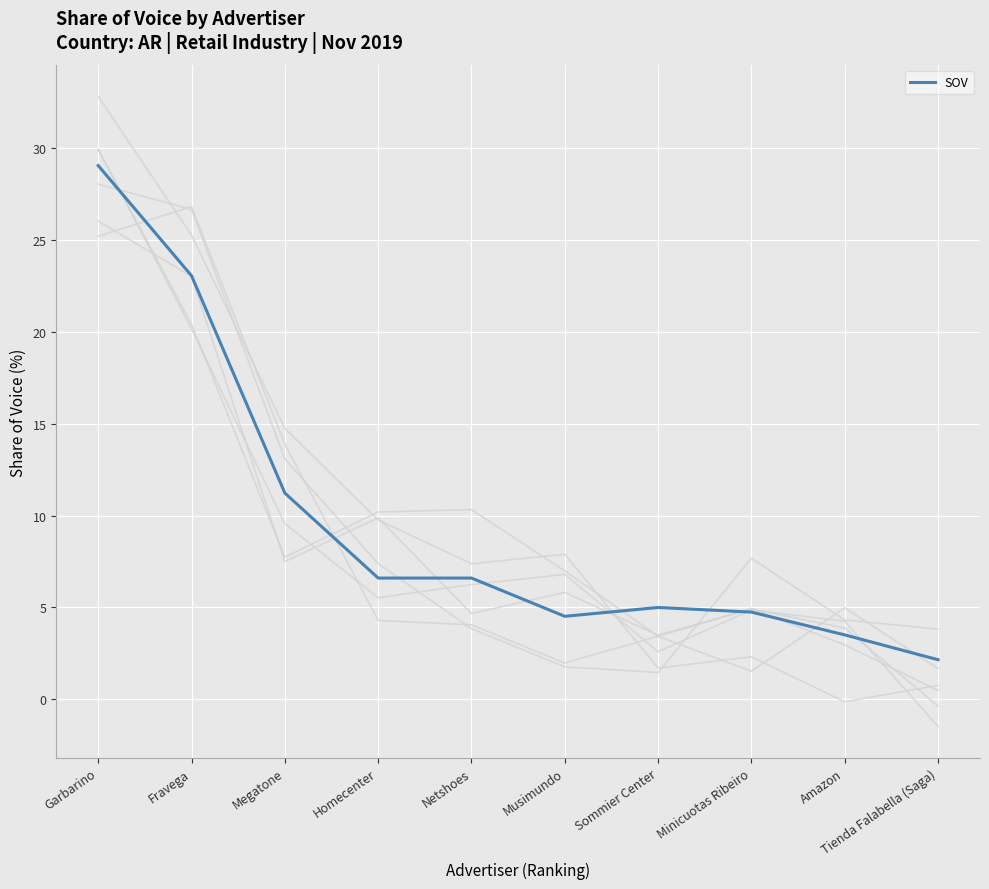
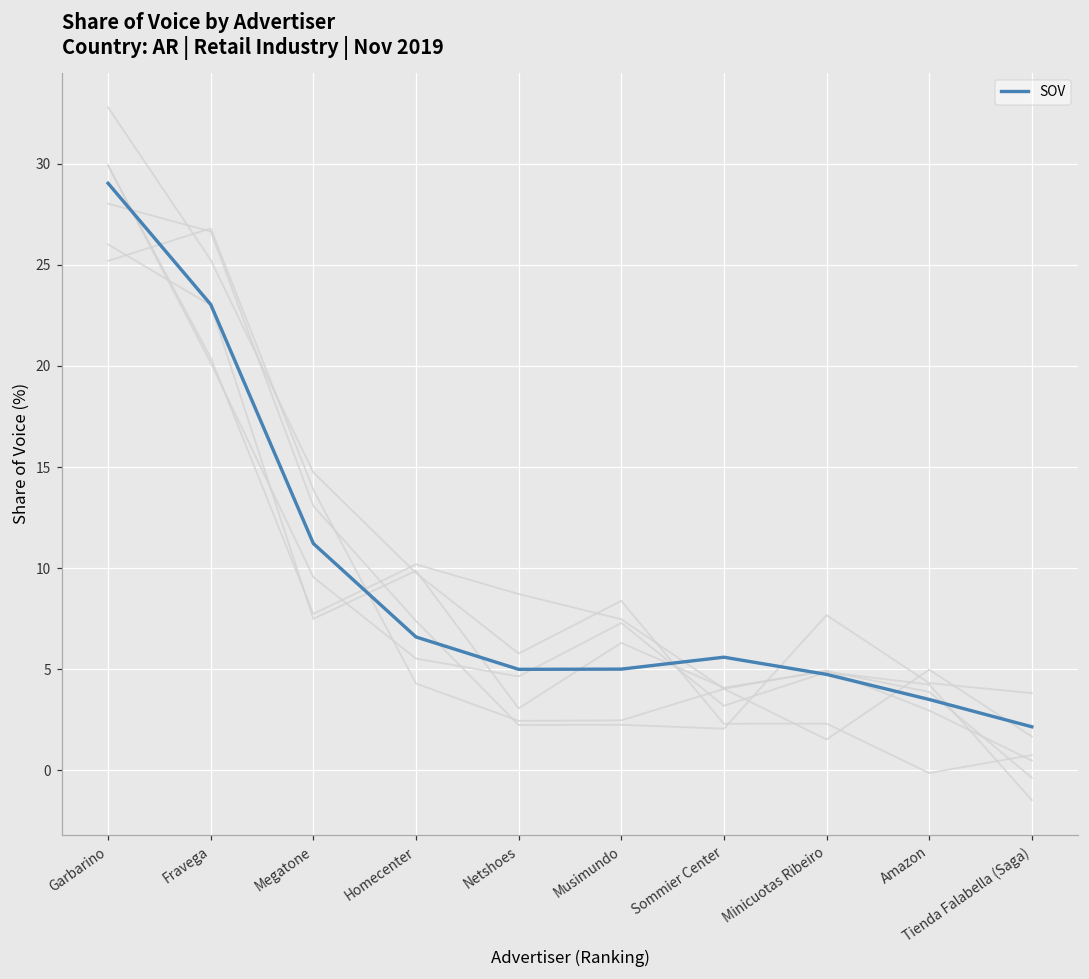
  {
    "SOV": {
      "Garbarino": 29.0,
      "Megatone": 11.2,
      "Homecenter": 6.6,
-     "Netshoes": 6.6,
-     "Musimundo": 4.5,
-     "Sommier Center": 5.0,
+     "Netshoes": 5.0,
+     "Musimundo": 5.0,
+     "Sommier Center": 5.6,
      "Amazon": 3.5,
      "Tienda Falabella (Saga)": 2.2
    }
  }
